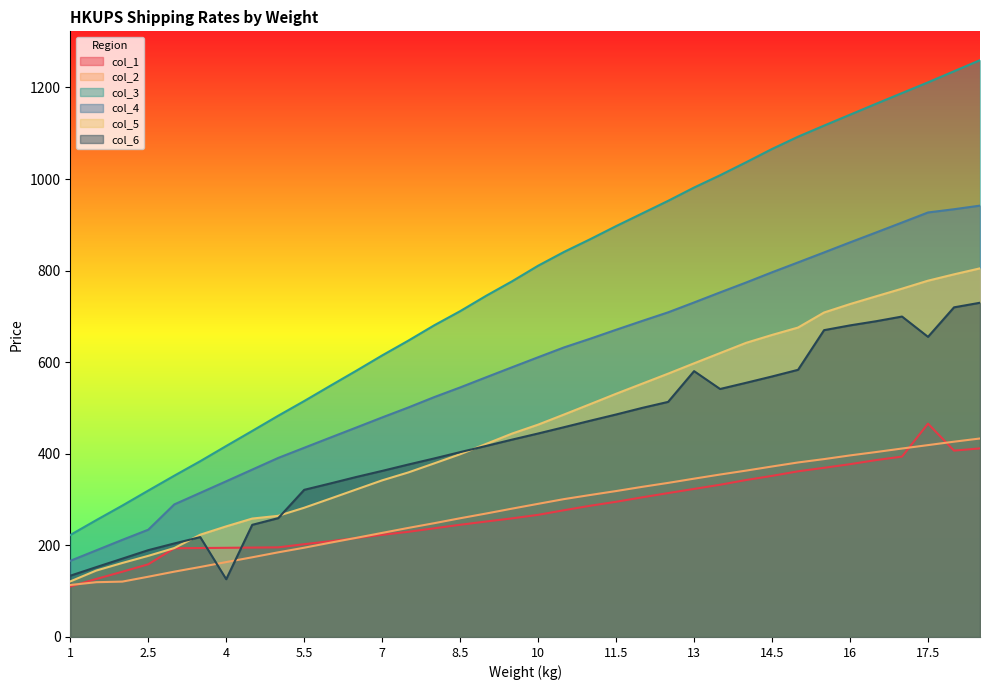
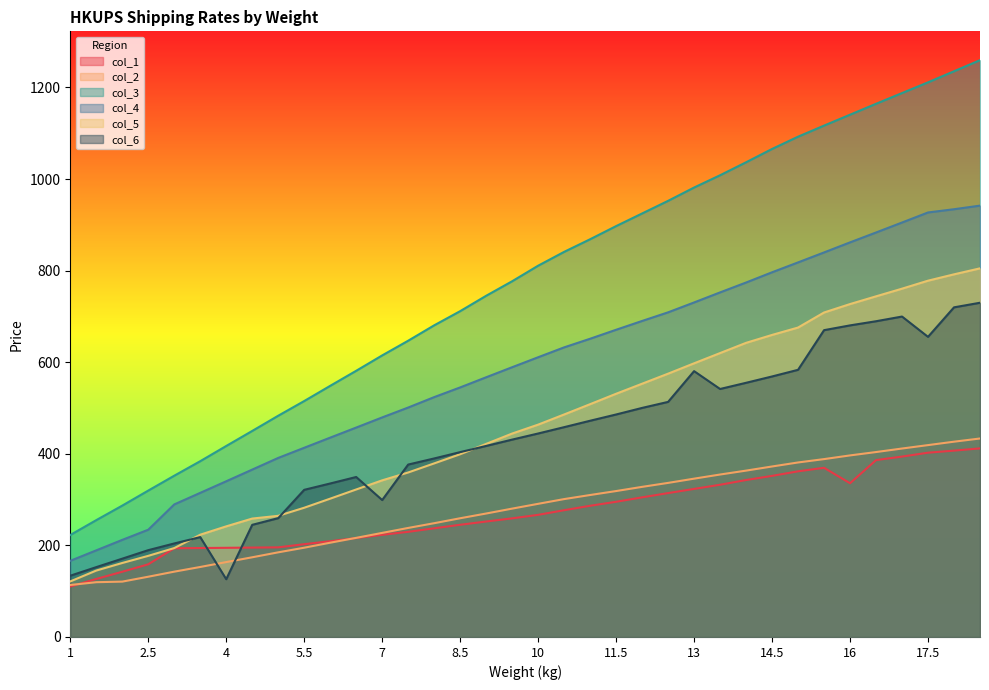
  {
    "col_1": {
      "2.5": 160,
      "4": 190,
      "5.5": 200,
      "8.5": 250,
      "10": 270,
      "11.5": 300,
      "13": 320,
      "14.5": 350,
-     "16": 380,
-     "17.5": 470
+     "16": 340,
+     "17.5": 400
    },
    "col_6": {
      "1": 130,
      "2.5": 190,
      "4": 130,
      "5.5": 320,
-     "7": 360,
+     "7": 300,
      "10": 440,
      "11.5": 490,
      "13": 580,
      "14.5": 570,
      "16": 680,
      "17.5": 660
    }
  }
